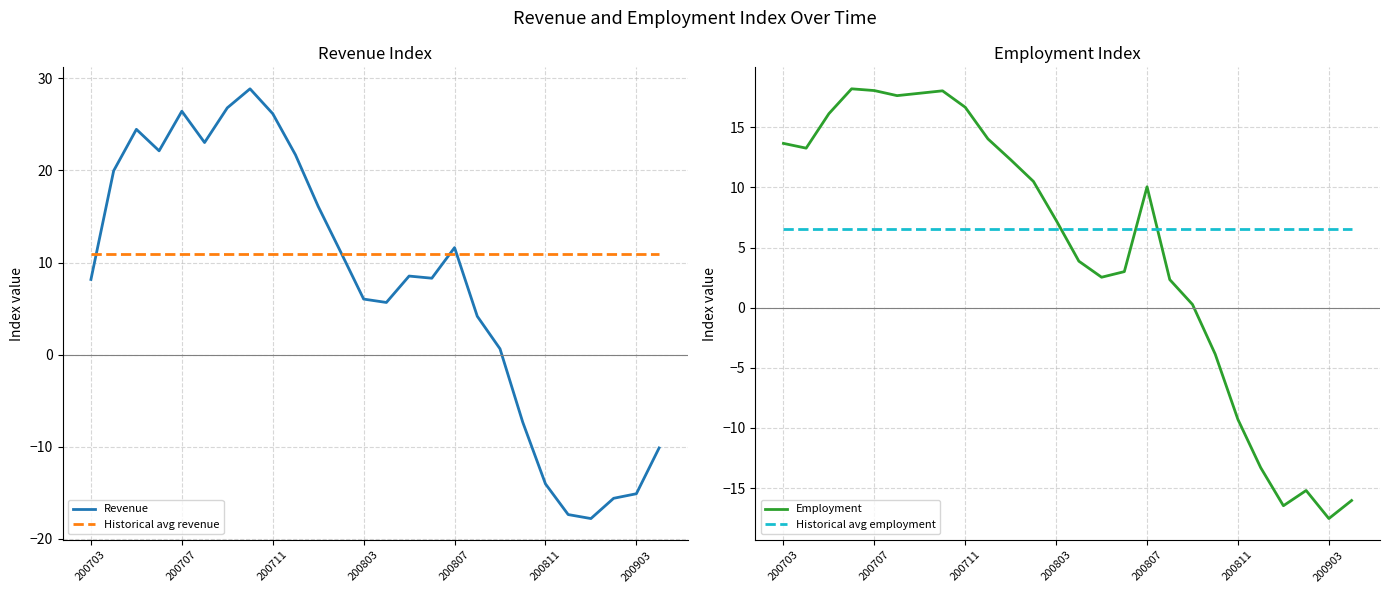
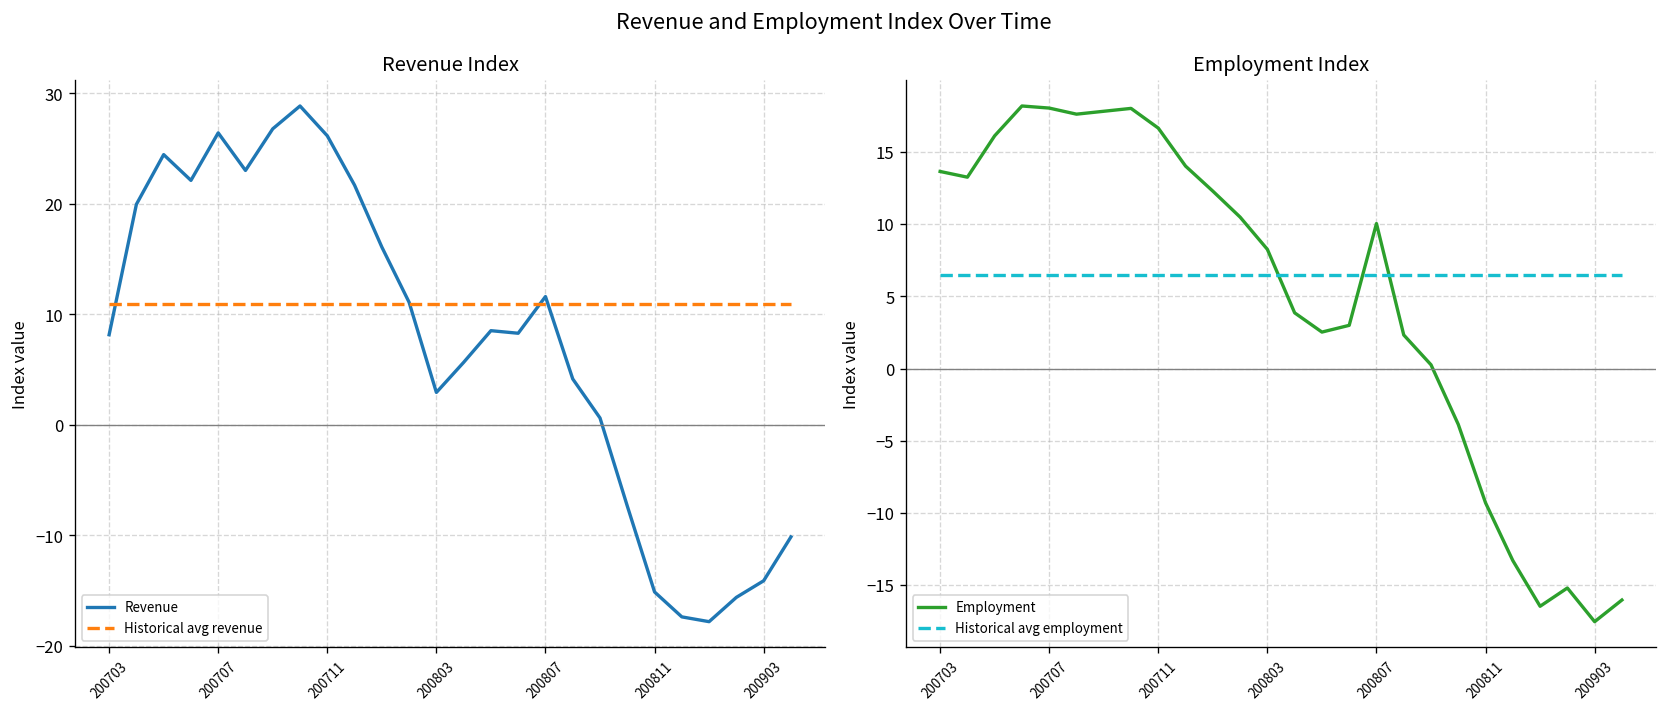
  {
    "Revenue Index": {
      "Revenue": {
        "200703": 8,
        "200707": 26,
        "200711": 26,
-       "200803": 6,
+       "200803": 3,
        "200807": 12,
-       "200811": -14,
-       "200903": -15
+       "200811": -15,
+       "200903": -14
      },
      "Historical avg revenue": {
        "200703": 11,
        "200707": 11,
        "200711": 11,
        "200803": 11,
        "200807": 11,
        "200811": 11,
        "200903": 11
      }
    },
    "Employment Index": {
      "Employment": {
        "200703": 13.7,
        "200707": 18.1,
        "200711": 16.7,
-       "200803": 7.3,
+       "200803": 8.3,
        "200807": 10.1,
        "200811": -9.3,
        "200903": -17.5
      },
      "Historical avg employment": {
        "200703": 6.5,
        "200707": 6.5,
        "200711": 6.5,
        "200803": 6.5,
        "200807": 6.5,
        "200811": 6.5,
        "200903": 6.5
      }
    }
  }
